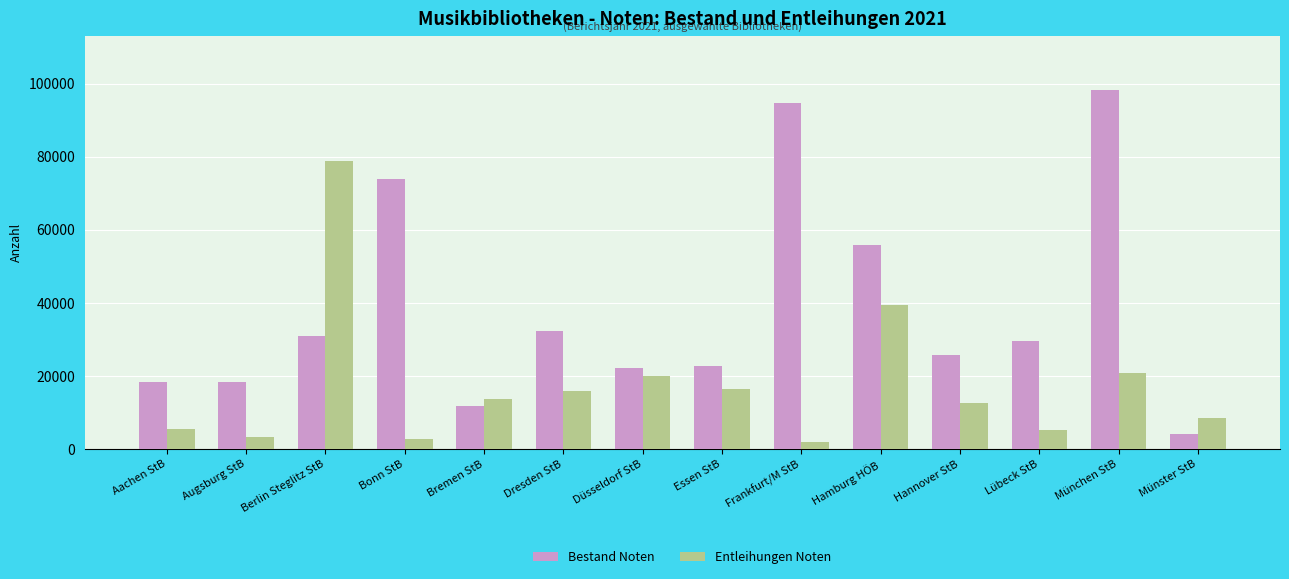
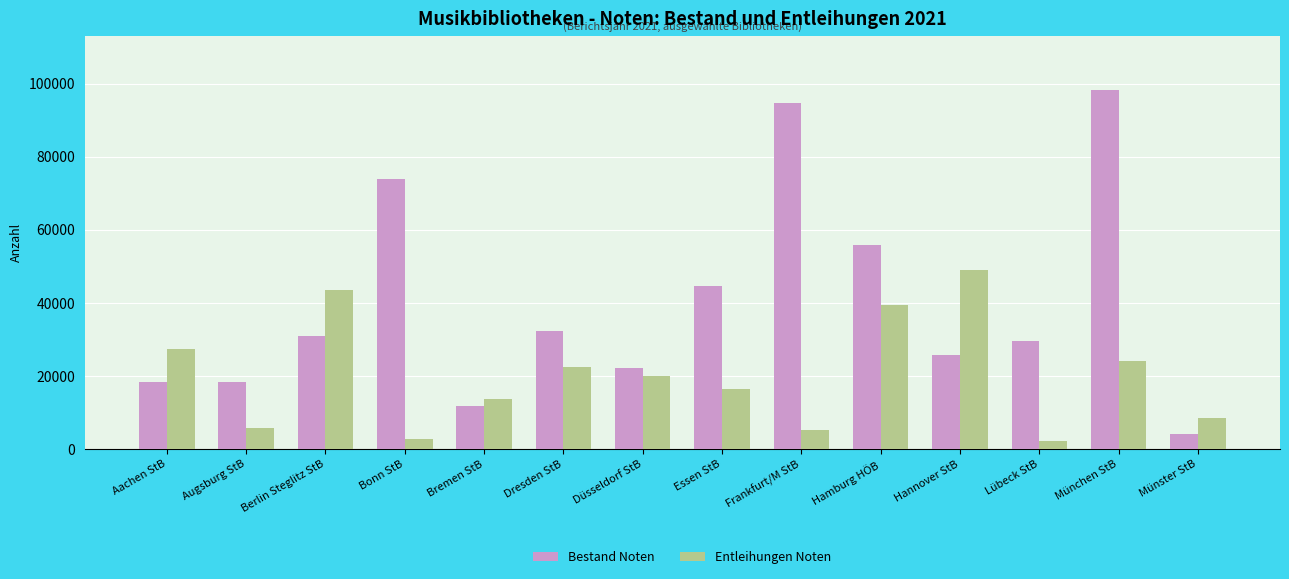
  {
    "Bestand Noten": {
      "Aachen StB": 18000,
      "Augsburg StB": 18000,
      "Berlin Steglitz StB": 31000,
      "Bonn StB": 74000,
      "Bremen StB": 12000,
      "Dresden StB": 32000,
      "Düsseldorf StB": 22000,
-     "Essen StB": 23000,
+     "Essen StB": 45000,
      "Frankfurt/M StB": 95000,
      "Hamburg HÖB": 56000,
      "Hannover StB": 26000,
      "Lübeck StB": 29000,
      "München StB": 98000,
      "Münster StB": 4000
    },
    "Entleihungen Noten": {
-     "Aachen StB": 5000,
-     "Augsburg StB": 3000,
-     "Berlin Steglitz StB": 79000,
+     "Aachen StB": 27000,
+     "Augsburg StB": 6000,
+     "Berlin Steglitz StB": 44000,
      "Bonn StB": 3000,
      "Bremen StB": 14000,
-     "Dresden StB": 16000,
+     "Dresden StB": 22000,
      "Düsseldorf StB": 20000,
      "Essen StB": 16000,
-     "Frankfurt/M StB": 2000,
+     "Frankfurt/M StB": 5000,
      "Hamburg HÖB": 39000,
-     "Hannover StB": 13000,
-     "Lübeck StB": 5000,
-     "München StB": 21000,
+     "Hannover StB": 49000,
+     "Lübeck StB": 2000,
+     "München StB": 24000,
      "Münster StB": 9000
    }
  }
